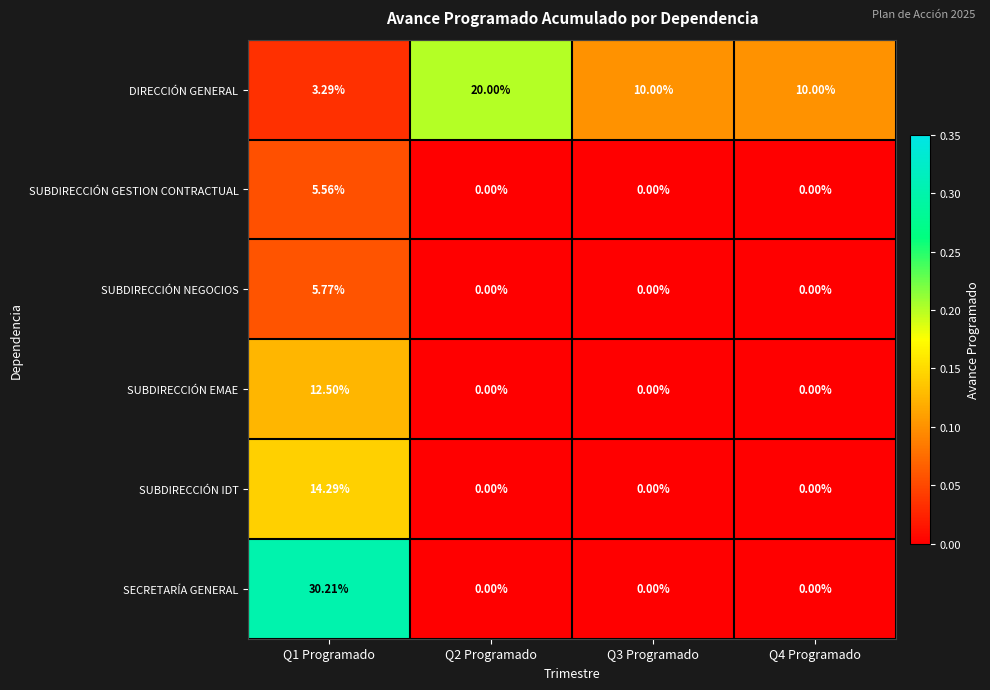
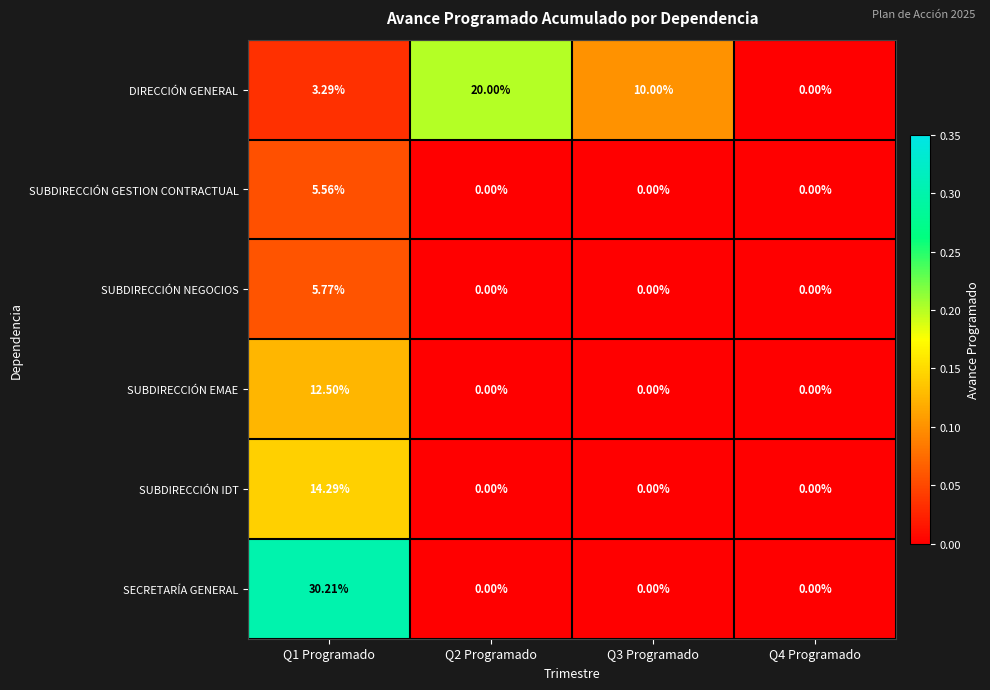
  {
    "DIRECCIÓN GENERAL": {
      "Q1 Programado": "3.29%",
      "Q2 Programado": "20.00%",
      "Q3 Programado": "10.00%",
-     "Q4 Programado": "10.00%"
+     "Q4 Programado": "0.00%"
    },
    "SUBDIRECCIÓN GESTION CONTRACTUAL": {
      "Q1 Programado": "5.56%",
      "Q2 Programado": "0.00%",
      "Q3 Programado": "0.00%",
      "Q4 Programado": "0.00%"
    },
    "SUBDIRECCIÓN NEGOCIOS": {
      "Q1 Programado": "5.77%",
      "Q2 Programado": "0.00%",
      "Q3 Programado": "0.00%",
      "Q4 Programado": "0.00%"
    },
    "SUBDIRECCIÓN EMAE": {
      "Q1 Programado": "12.50%",
      "Q2 Programado": "0.00%",
      "Q3 Programado": "0.00%",
      "Q4 Programado": "0.00%"
    },
    "SUBDIRECCIÓN IDT": {
      "Q1 Programado": "14.29%",
      "Q2 Programado": "0.00%",
      "Q3 Programado": "0.00%",
      "Q4 Programado": "0.00%"
    },
    "SECRETARÍA GENERAL": {
      "Q1 Programado": "30.21%",
      "Q2 Programado": "0.00%",
      "Q3 Programado": "0.00%",
      "Q4 Programado": "0.00%"
    }
  }
